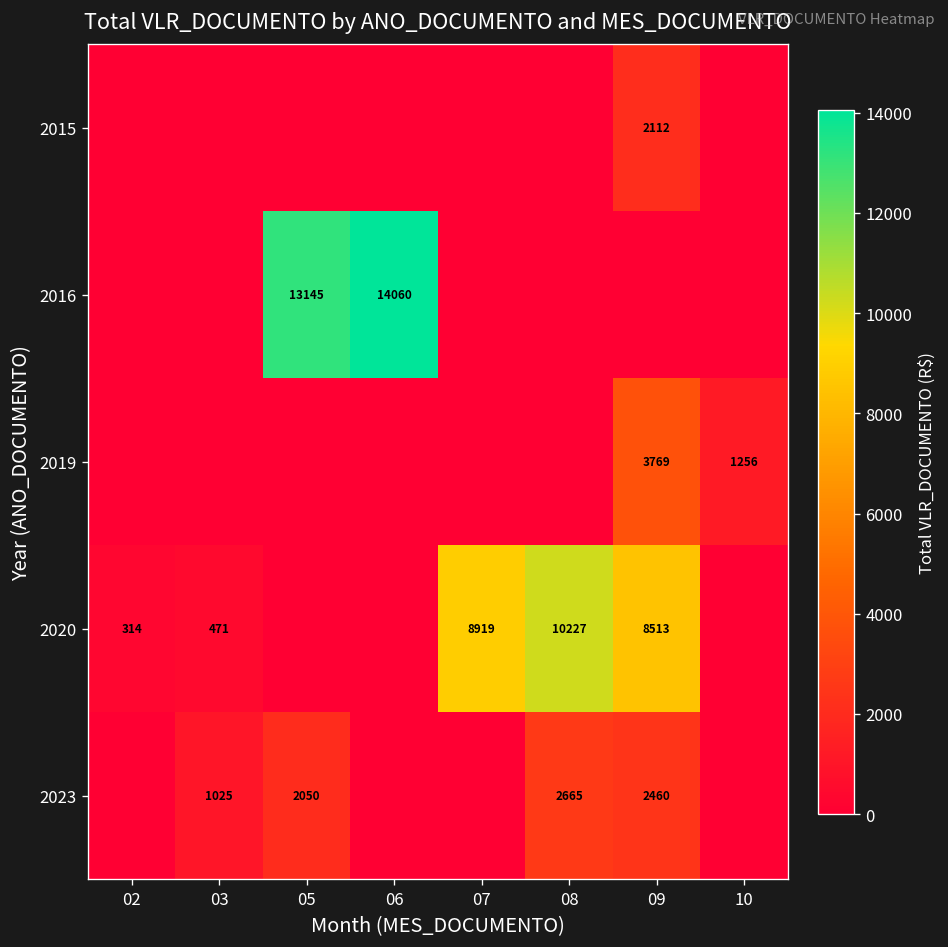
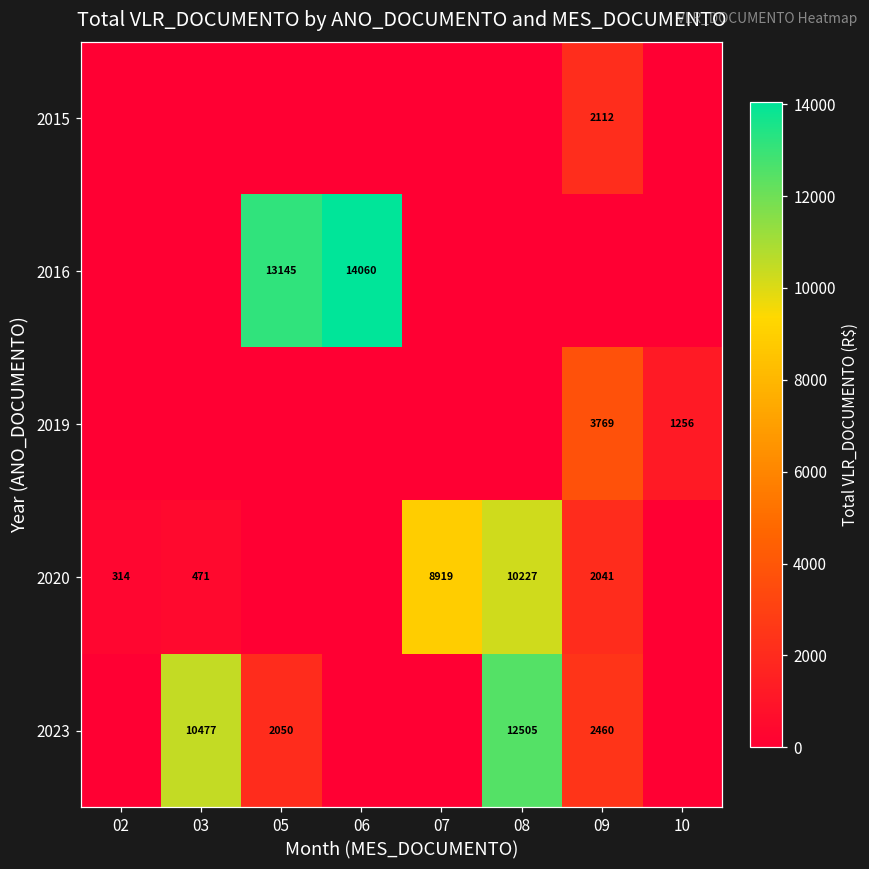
  {
    "2015": {
      "09": 2112
    },
    "2016": {
      "05": 13145,
      "06": 14060
    },
    "2019": {
      "09": 3769,
      "10": 1256
    },
    "2020": {
      "02": 314,
      "03": 471,
      "07": 8919,
      "08": 10227,
-     "09": 8513
+     "09": 2041
    },
    "2023": {
-     "03": 1025,
+     "03": 10477,
      "05": 2050,
-     "08": 2665,
+     "08": 12505,
      "09": 2460
    }
  }
